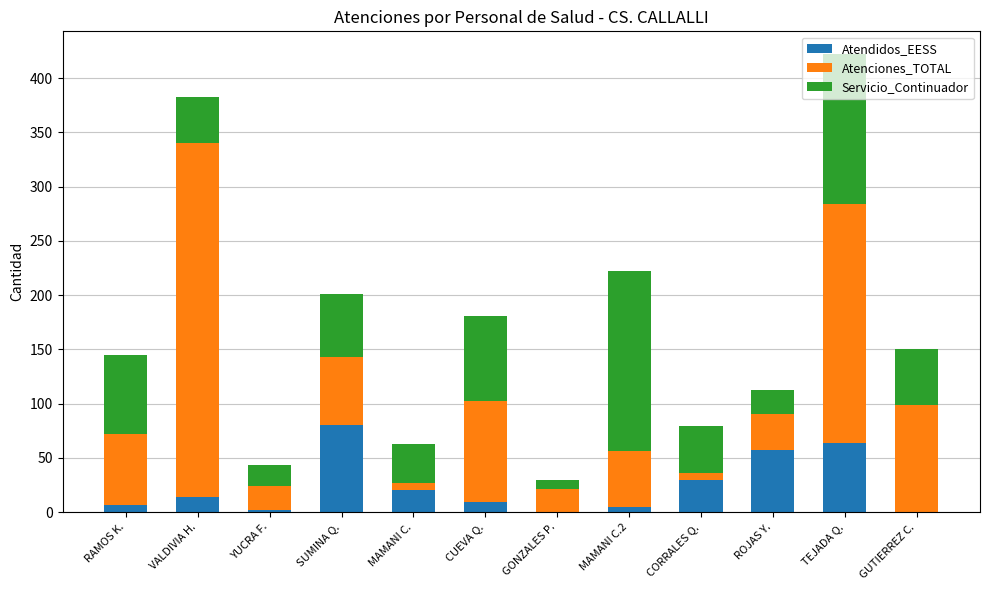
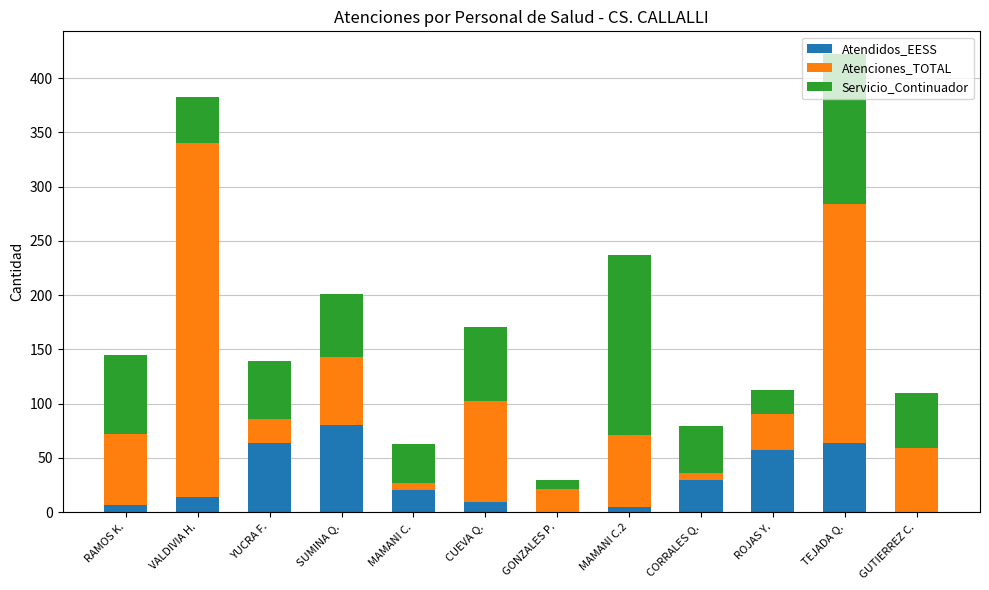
  {
    "Atendidos_EESS": {
      "RAMOS K.": 7,
      "VALDIVIA H.": 14,
-     "YUCRA F.": 2,
+     "YUCRA F.": 64,
      "SUMINA Q.": 80,
      "MAMANI C.": 20,
      "CUEVA Q.": 9,
      "GONZALES P.": 0,
      "MAMANI C.2": 5,
      "CORRALES Q.": 30,
      "ROJAS Y.": 57,
      "TEJADA Q.": 64,
      "GUTIERREZ C.": 0
    },
    "Atenciones_TOTAL": {
      "RAMOS K.": 65,
      "VALDIVIA H.": 326,
      "YUCRA F.": 22,
      "SUMINA Q.": 63,
      "MAMANI C.": 7,
      "CUEVA Q.": 93,
      "GONZALES P.": 21,
-     "MAMANI C.2": 51,
+     "MAMANI C.2": 66,
      "CORRALES Q.": 6,
      "ROJAS Y.": 33,
      "TEJADA Q.": 220,
-     "GUTIERREZ C.": 99
+     "GUTIERREZ C.": 59
    },
    "Servicio_Continuador": {
      "RAMOS K.": 73,
      "VALDIVIA H.": 43,
-     "YUCRA F.": 19,
+     "YUCRA F.": 53,
      "SUMINA Q.": 58,
      "MAMANI C.": 36,
-     "CUEVA Q.": 79,
+     "CUEVA Q.": 69,
      "GONZALES P.": 9,
      "MAMANI C.2": 166,
      "CORRALES Q.": 43,
      "ROJAS Y.": 23,
      "GUTIERREZ C.": 51
    }
  }
